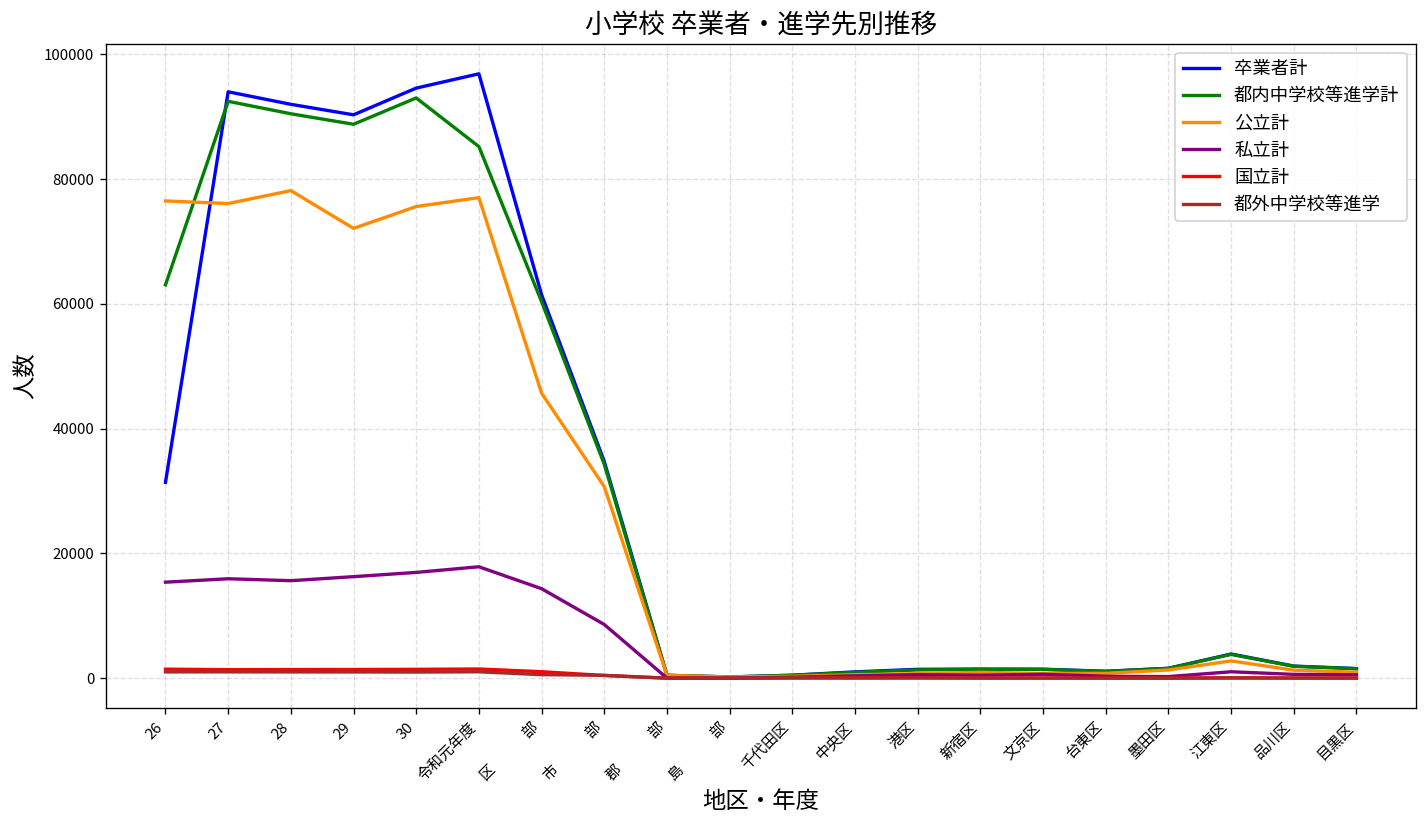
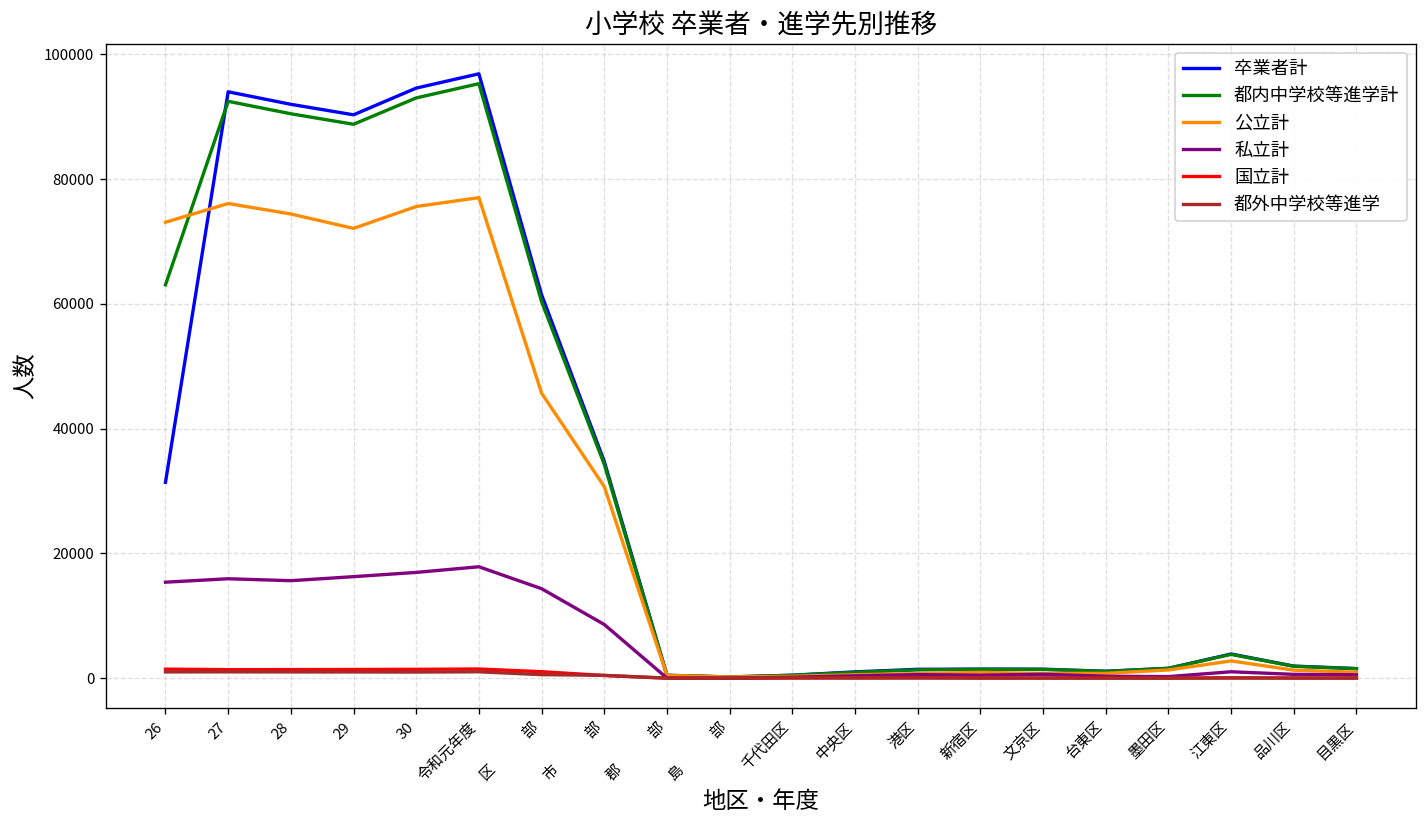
  {
    "卒業者計": {
      "26": 31000,
      "27": 94000,
      "28": 92000,
      "29": 90000,
      "30": 95000,
      "令和元年度": 97000,
      "区 部": 61000
    },
    "都内中学校等進学計": {
      "26": 63000,
      "27": 92000,
      "28": 90000,
      "29": 89000,
      "30": 93000,
-     "令和元年度": 85000,
+     "令和元年度": 95000,
      "区 部": 60000
    },
    "公立計": {
-     "26": 76000,
+     "26": 73000,
      "27": 76000,
-     "28": 78000,
+     "28": 74000,
      "29": 72000,
      "30": 76000,
      "令和元年度": 77000,
      "区 部": 46000,
      "市 部": 31000,
      "江東区": 3000,
      "品川区": 1000
    },
    "私立計": {
      "26": 15000,
      "27": 16000,
      "28": 16000,
      "29": 16000,
      "30": 17000,
      "令和元年度": 18000,
      "区 部": 14000,
      "市 部": 9000,
      "江東区": 1000,
      "品川区": 1000
    }
  }
